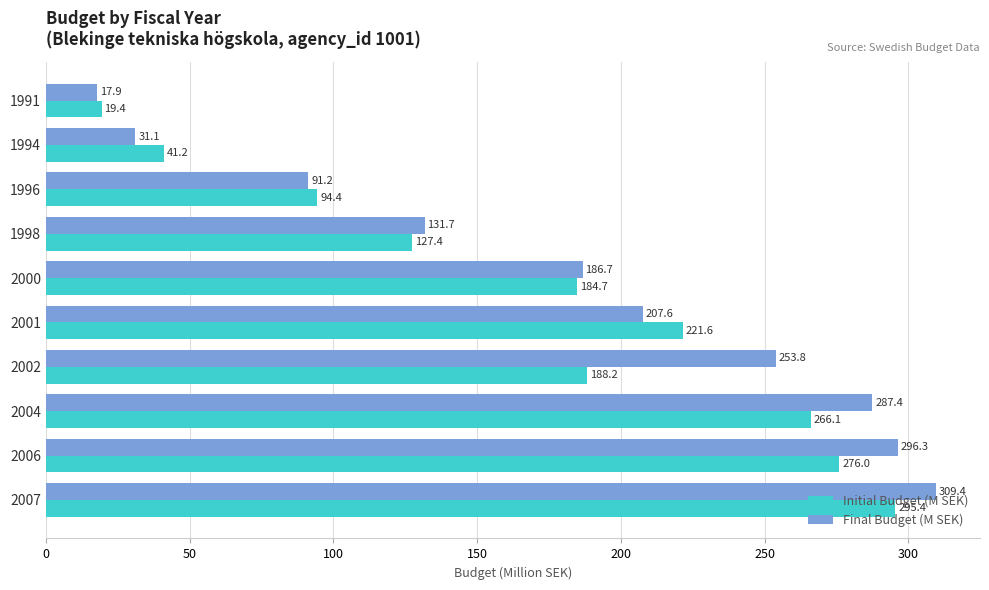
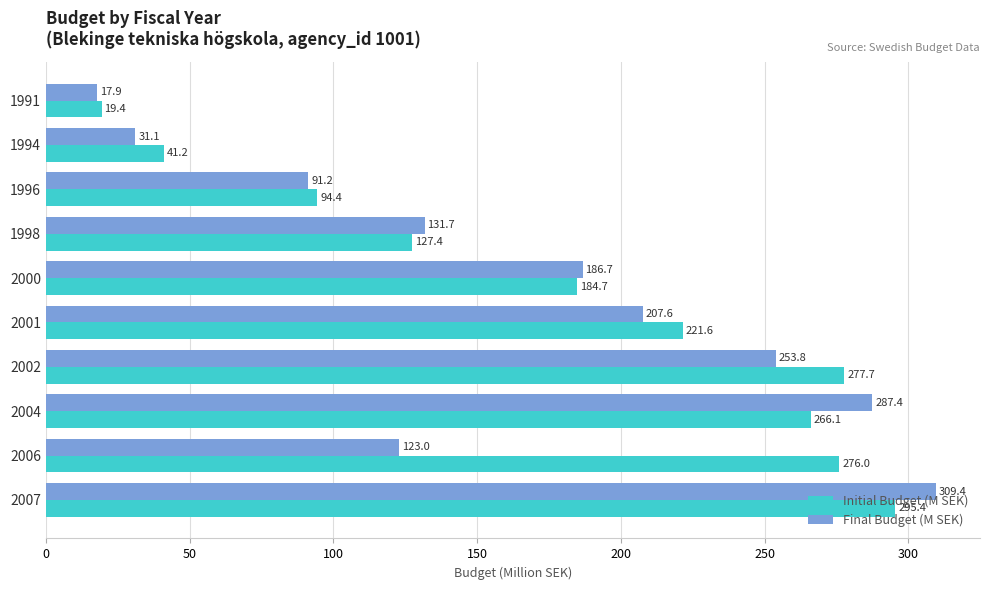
  {
    "Initial Budget (M SEK)": {
      "1991": 19.4,
      "1994": 41.2,
      "1996": 94.4,
      "1998": 127.4,
      "2000": 184.7,
      "2001": 221.6,
-     "2002": 188.2,
+     "2002": 277.7,
      "2004": 266.1,
      "2006": 276.0,
      "2007": 295.4
    },
    "Final Budget (M SEK)": {
      "1991": 17.9,
      "1994": 31.1,
      "1996": 91.2,
      "1998": 131.7,
      "2000": 186.7,
      "2001": 207.6,
      "2002": 253.8,
      "2004": 287.4,
-     "2006": 296.3,
+     "2006": 123.0,
      "2007": 309.4
    }
  }
